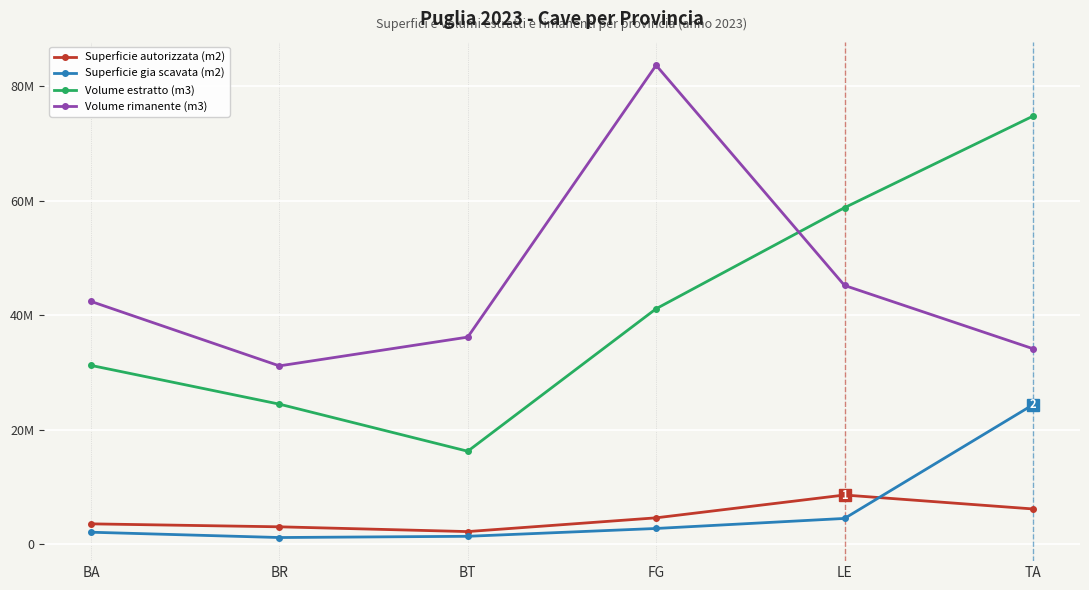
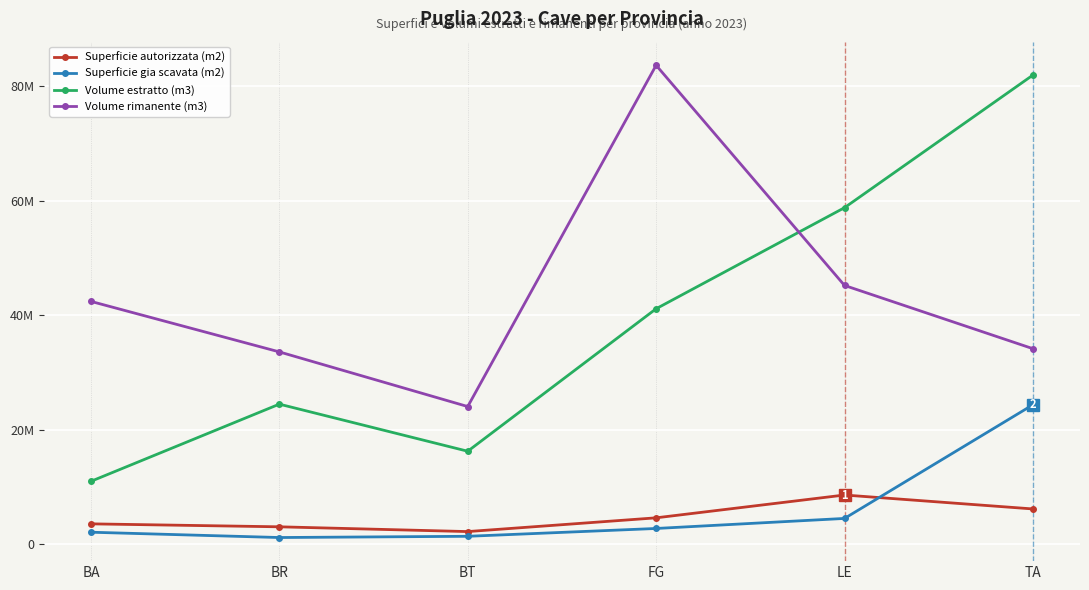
  {
    "Volume estratto (m3)": {
-     "BA": 31000000,
+     "BA": 11000000,
      "BR": 24000000,
      "BT": 16000000,
      "FG": 41000000,
      "LE": 59000000,
-     "TA": 75000000
+     "TA": 82000000
    },
    "Volume rimanente (m3)": {
      "BA": 42000000,
-     "BR": 31000000,
-     "BT": 36000000,
+     "BR": 34000000,
+     "BT": 24000000,
      "FG": 84000000,
      "LE": 45000000,
      "TA": 34000000
    }
  }
